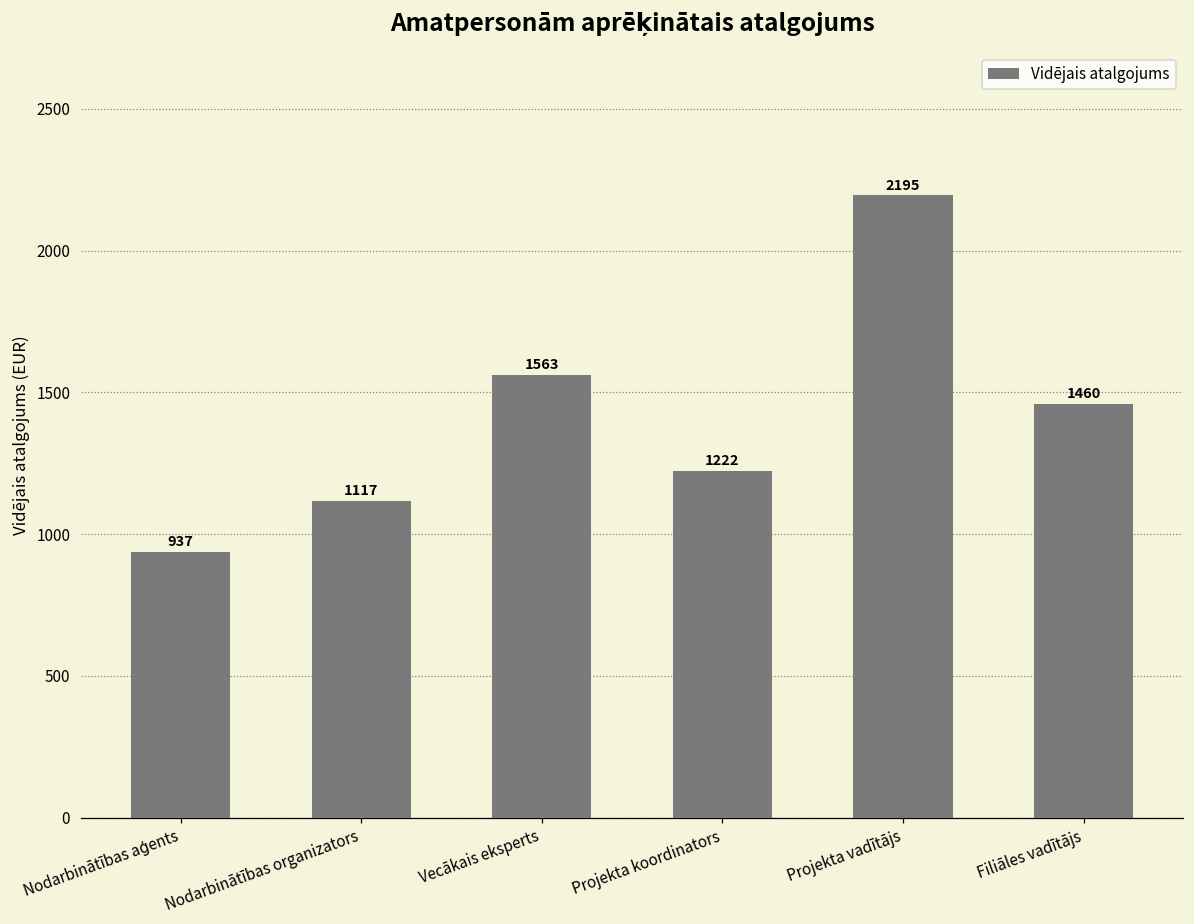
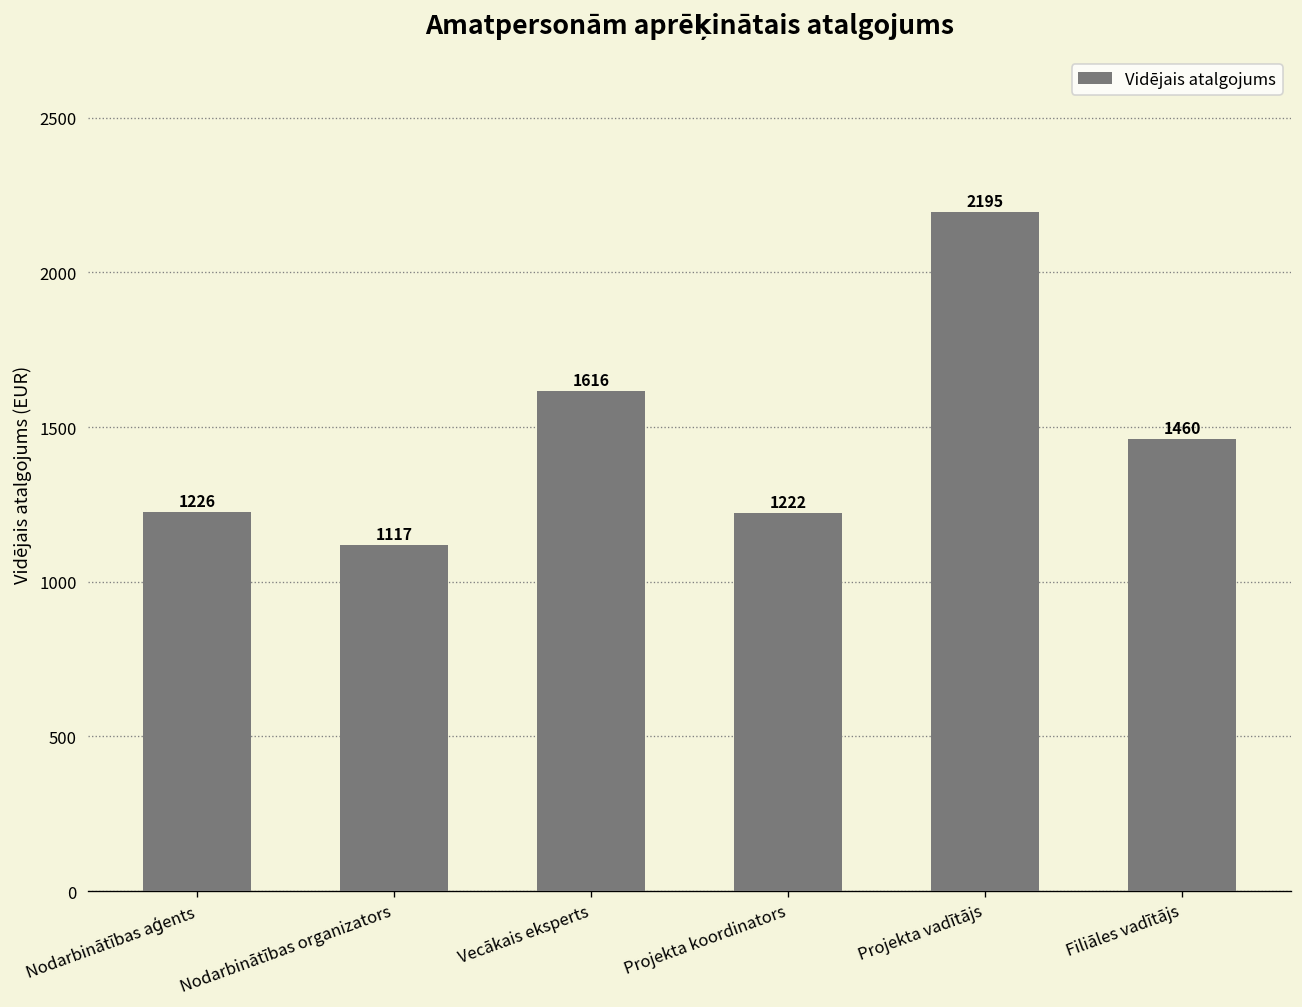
  {
-   "Nodarbinātības aģents": 937,
+   "Nodarbinātības aģents": 1226,
    "Nodarbinātības organizators": 1117,
-   "Vecākais eksperts": 1563,
+   "Vecākais eksperts": 1616,
    "Projekta koordinators": 1222,
    "Projekta vadītājs": 2195,
    "Filiāles vadītājs": 1460
  }
